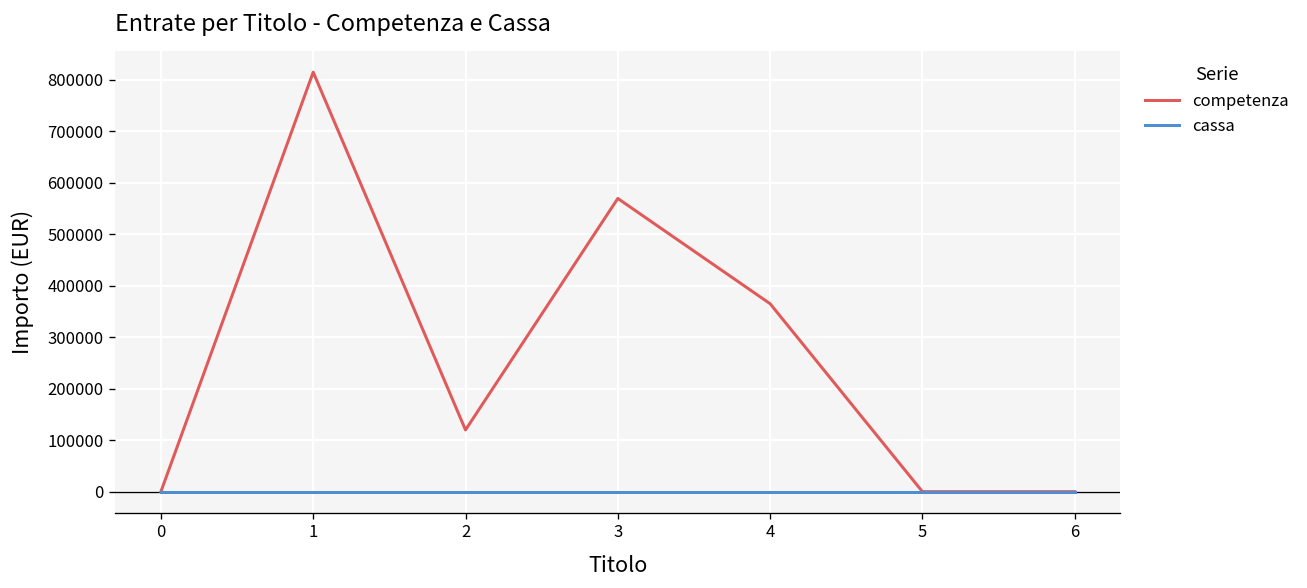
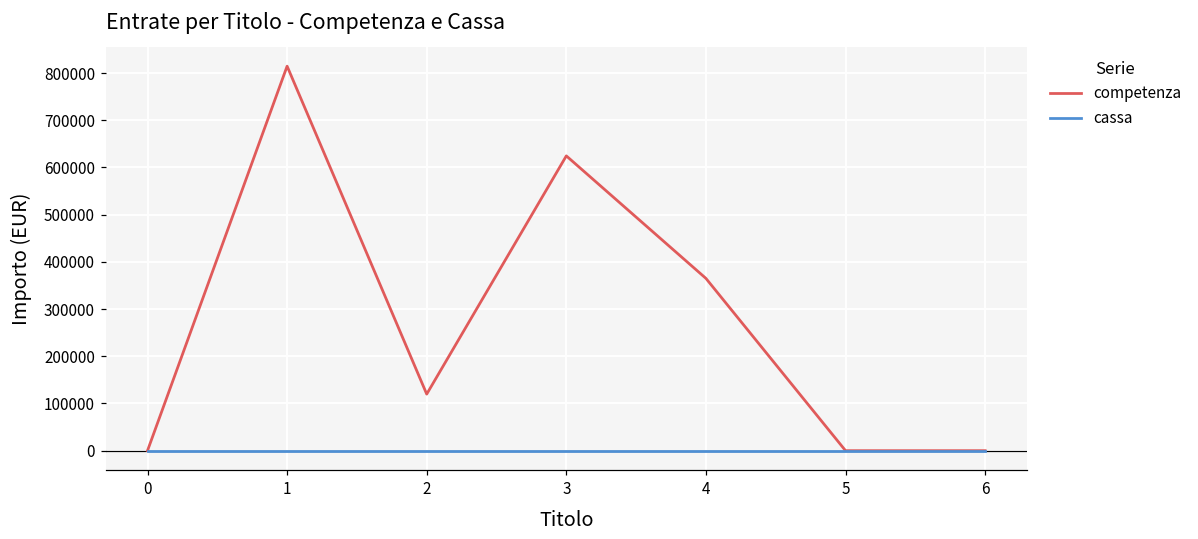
  {
    "competenza": {
      "1": 810000,
      "2": 120000,
-     "3": 570000,
+     "3": 620000,
      "4": 370000
    },
    "cassa": {
      "1": 0,
      "2": 0,
      "3": 0,
      "4": 0
    }
  }
